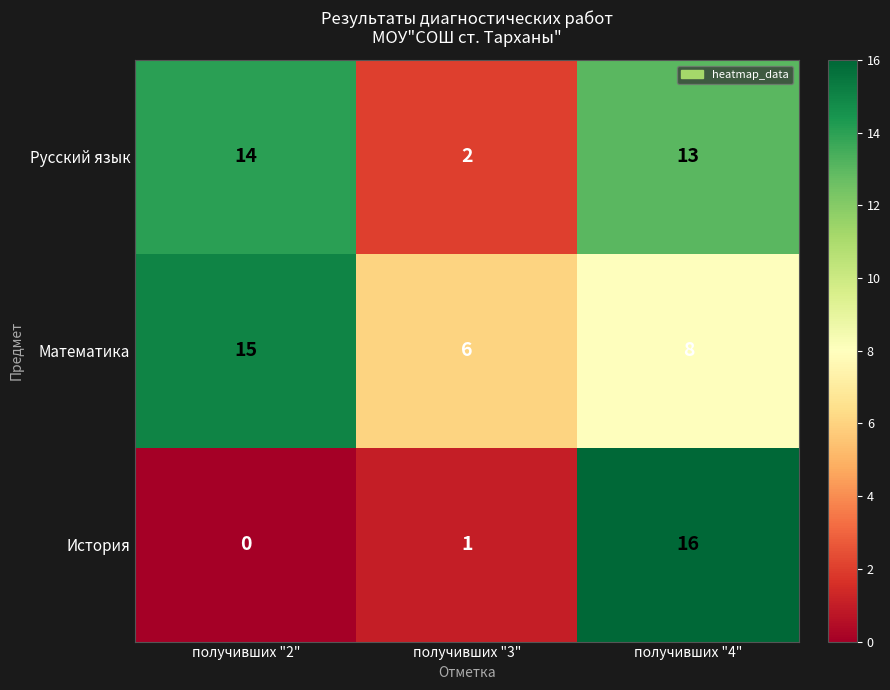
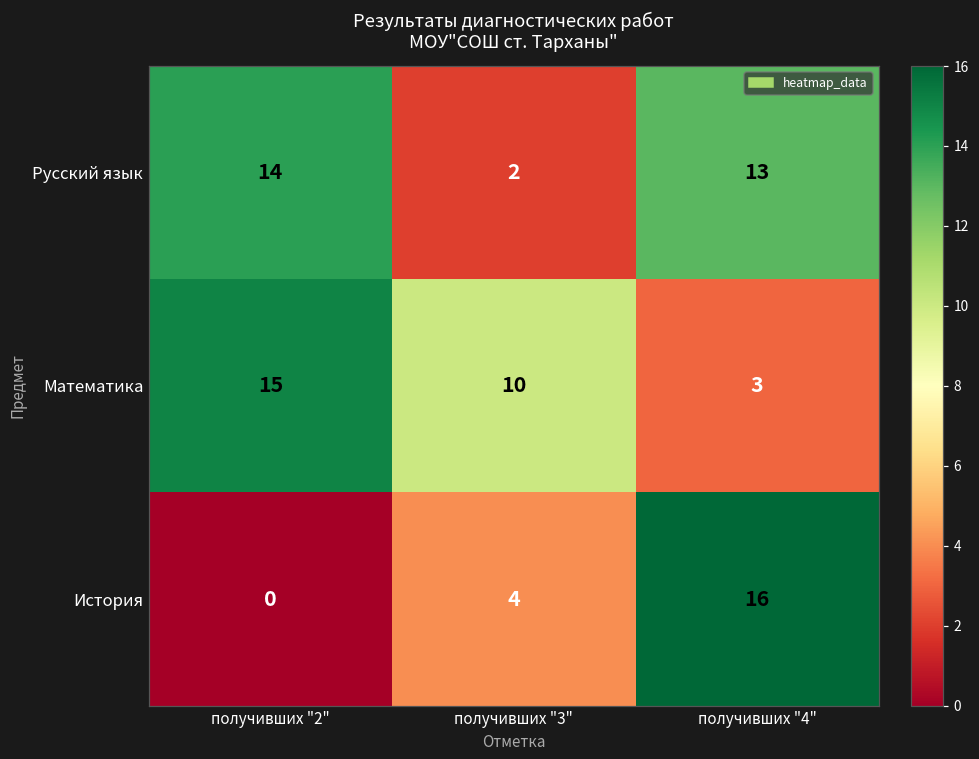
  {
    "Русский язык": {
      "получивших \"2\"": 14,
      "получивших \"3\"": 2,
      "получивших \"4\"": 13
    },
    "Математика": {
      "получивших \"2\"": 15,
-     "получивших \"3\"": 6,
-     "получивших \"4\"": 8
+     "получивших \"3\"": 10,
+     "получивших \"4\"": 3
    },
    "История": {
      "получивших \"2\"": 0,
-     "получивших \"3\"": 1,
+     "получивших \"3\"": 4,
      "получивших \"4\"": 16
    }
  }
